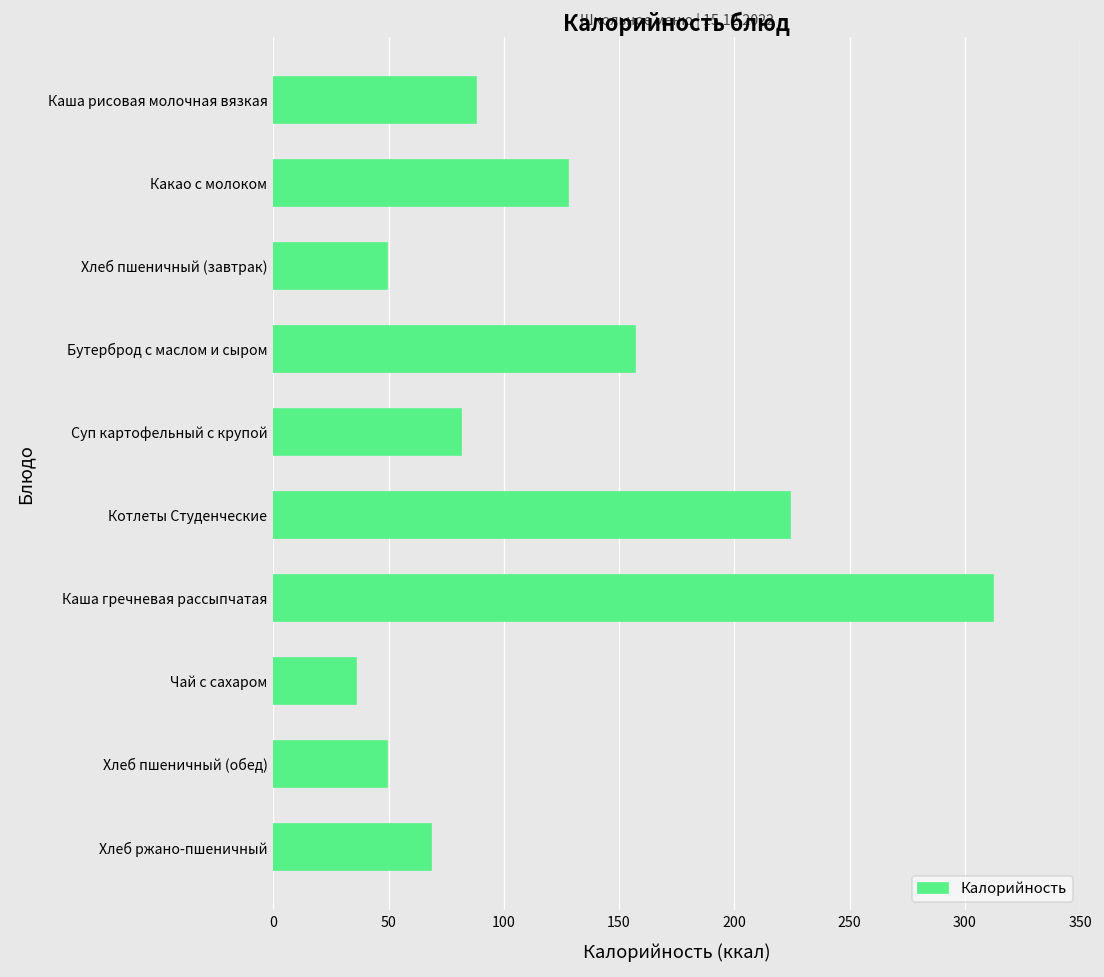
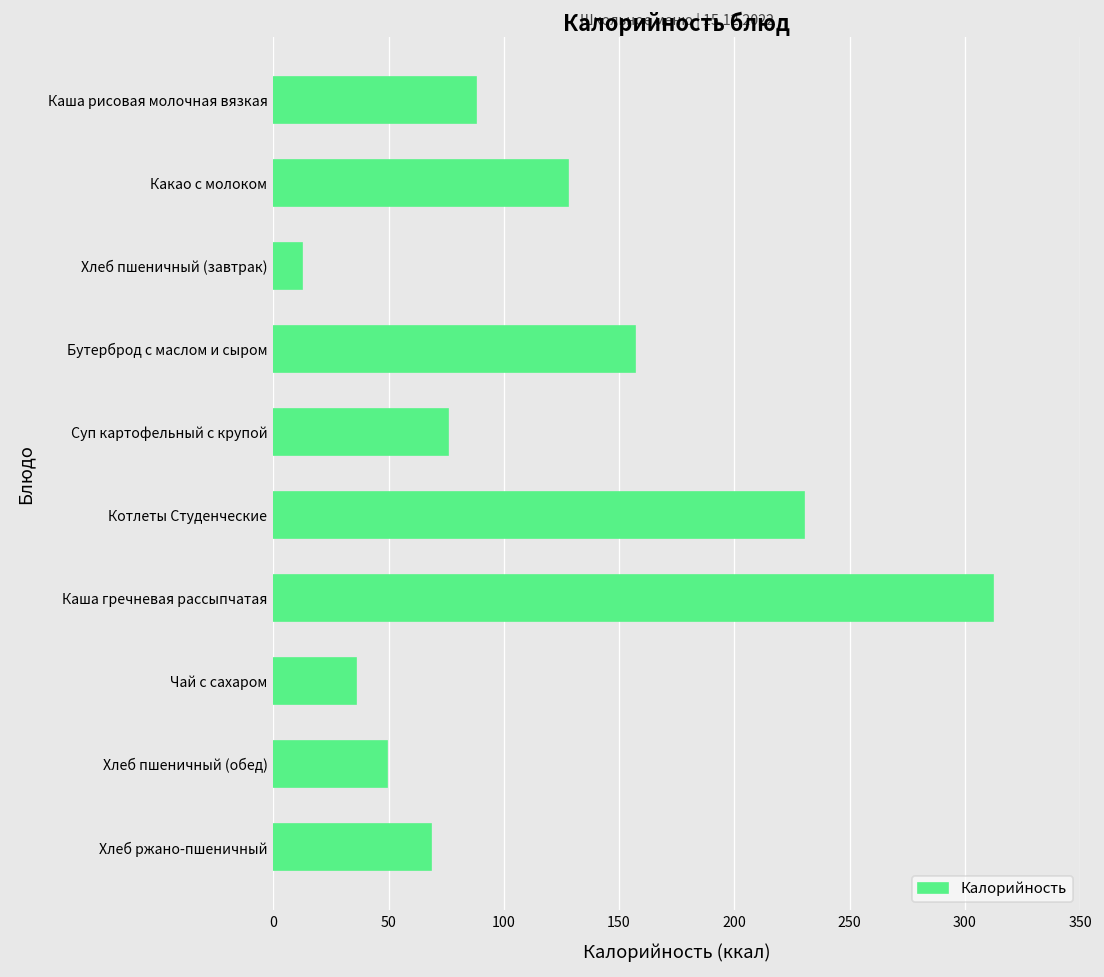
  {
    "Каша рисовая молочная вязкая": 88,
    "Какао с молоком": 128,
-   "Хлеб пшеничный (завтрак)": 49,
+   "Хлеб пшеничный (завтрак)": 13,
    "Бутерброд с маслом и сыром": 157,
-   "Суп картофельный с крупой": 81,
-   "Котлеты Студенческие": 224,
+   "Суп картофельный с крупой": 76,
+   "Котлеты Студенческие": 230,
    "Каша гречневая рассыпчатая": 312,
    "Чай с сахаром": 36,
    "Хлеб пшеничный (обед)": 49,
    "Хлеб ржано-пшеничный": 68
  }
